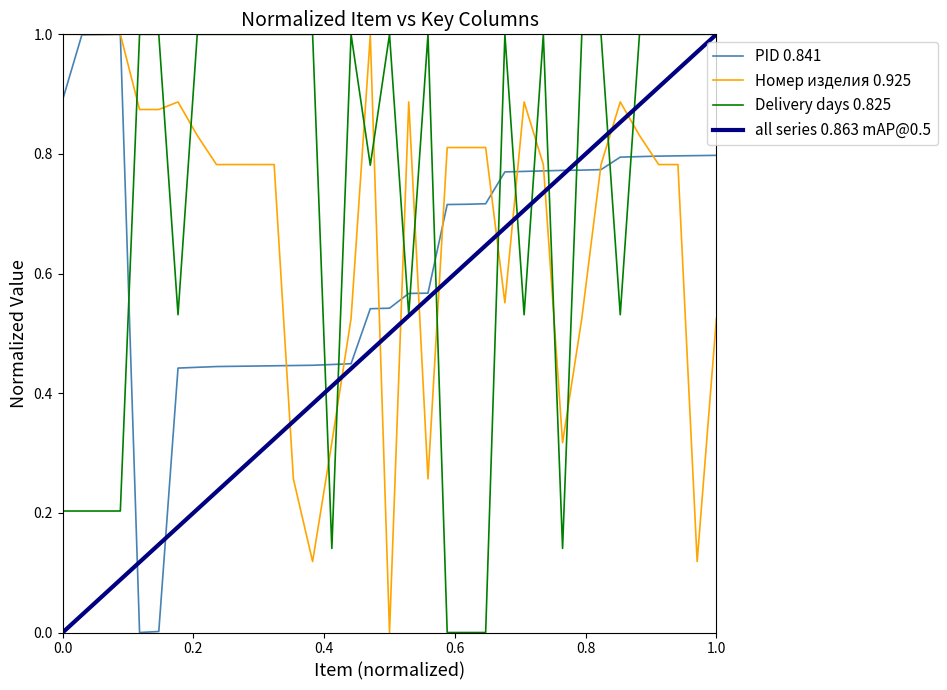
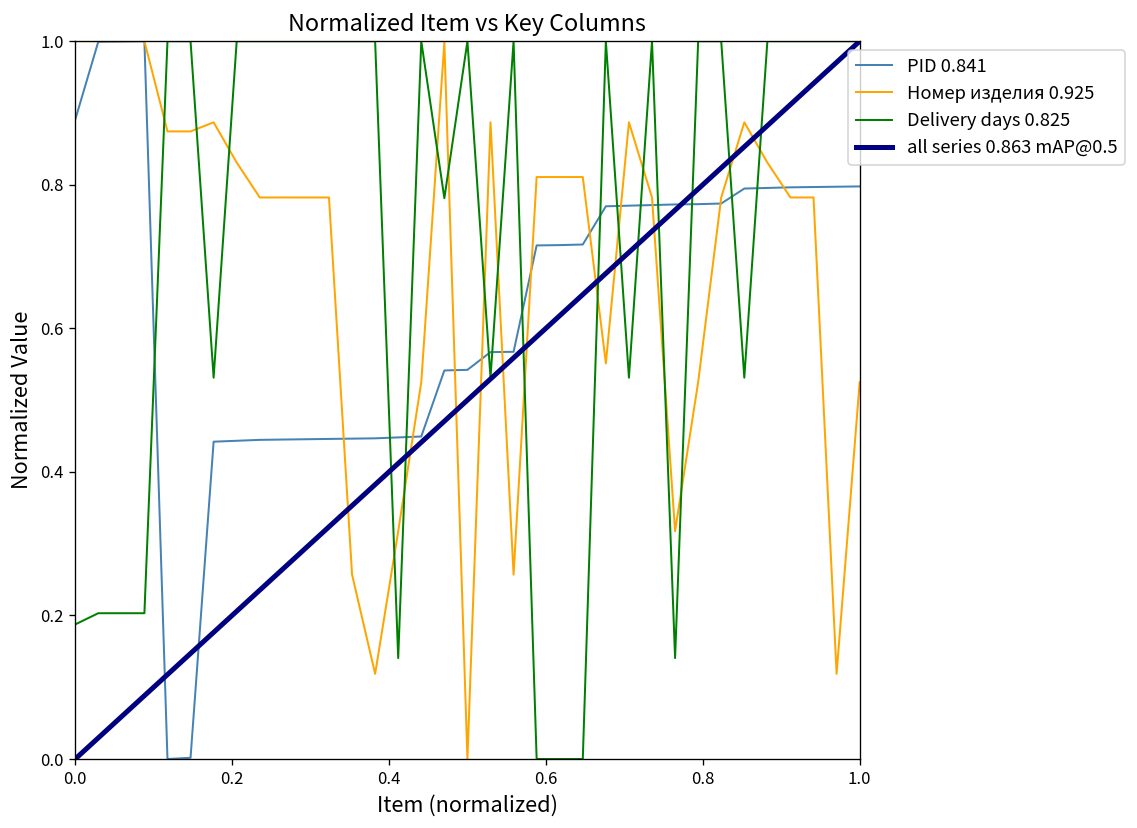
  {
    "PID 0.841": {
      "0.0": 0.89,
      "1.0": 0.80
    },
    "Номер изделия 0.925": {
      "0.0": 1.00,
      "1.0": 0.53
    },
    "Delivery days 0.825": {
-     "0.0": 0.20
+     "0.0": 0.19
    },
    "all series 0.863 mAP@0.5": {
      "0.0": 0.00
    }
  }
